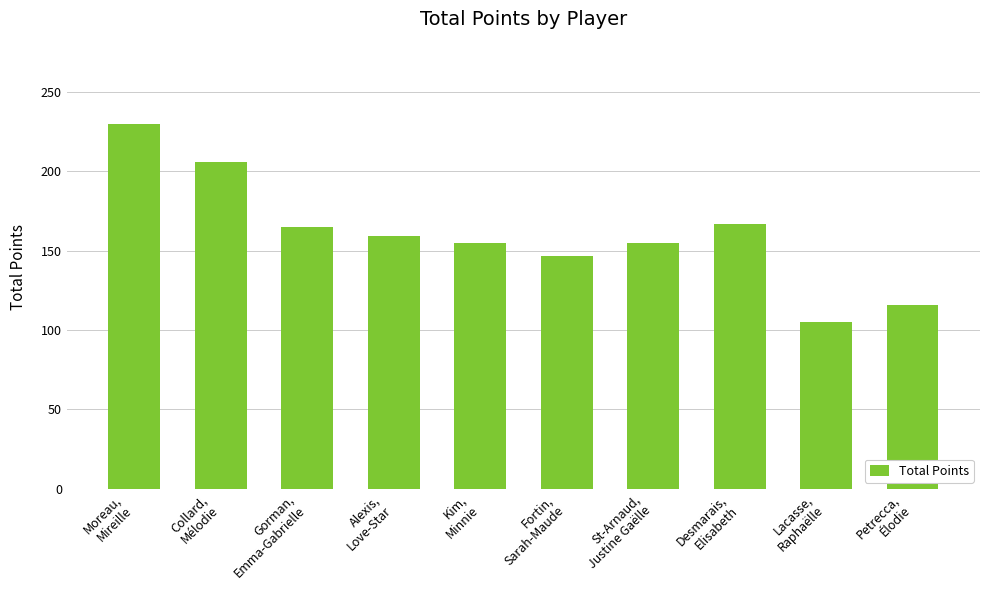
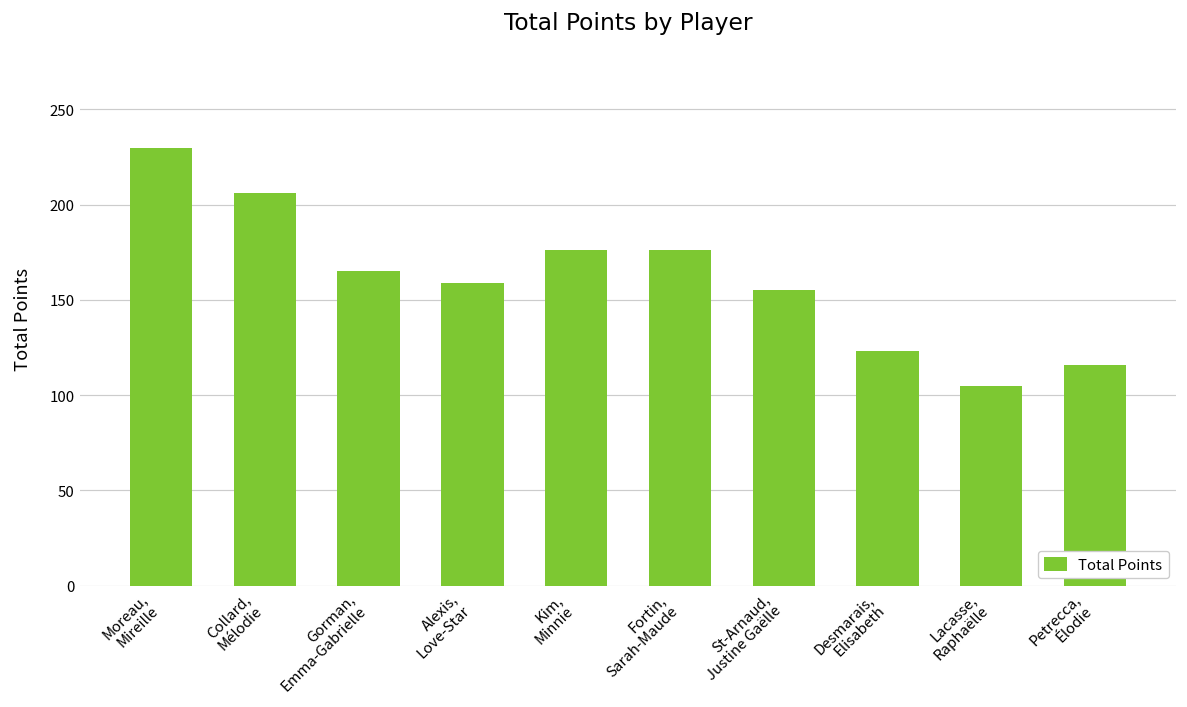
  {
    "Moreau, Mireille": 230,
    "Collard, Mélodie": 206,
    "Gorman, Emma-Gabrielle": 165,
    "Alexis, Love-Star": 159,
-   "Kim, Minnie": 155,
-   "Fortin, Sarah-Maude": 147,
+   "Kim, Minnie": 176,
+   "Fortin, Sarah-Maude": 176,
    "St-Arnaud, Justine Gaëlle": 155,
-   "Desmarais, Elisabeth": 167,
+   "Desmarais, Elisabeth": 123,
    "Lacasse, Raphaëlle": 105,
    "Petrecca, Élodie": 116
  }
